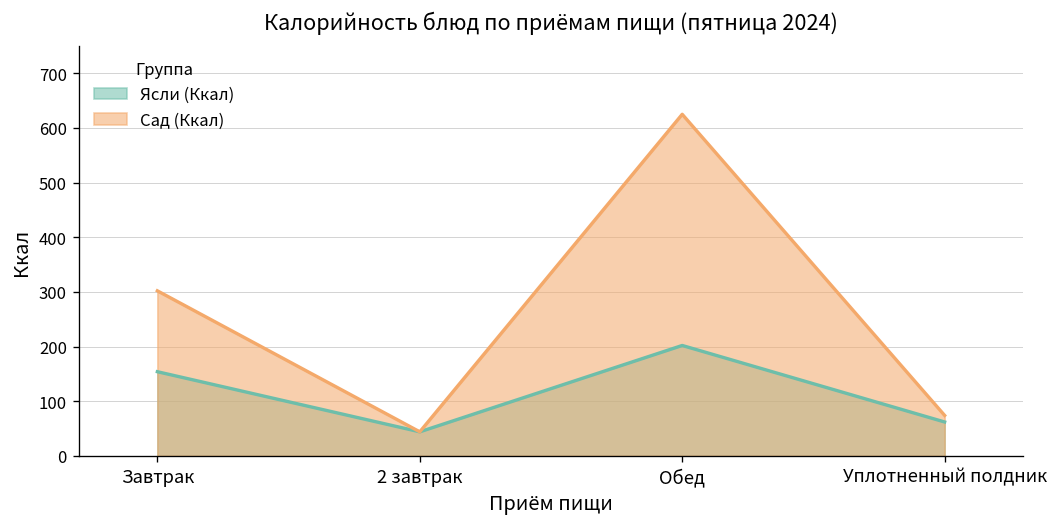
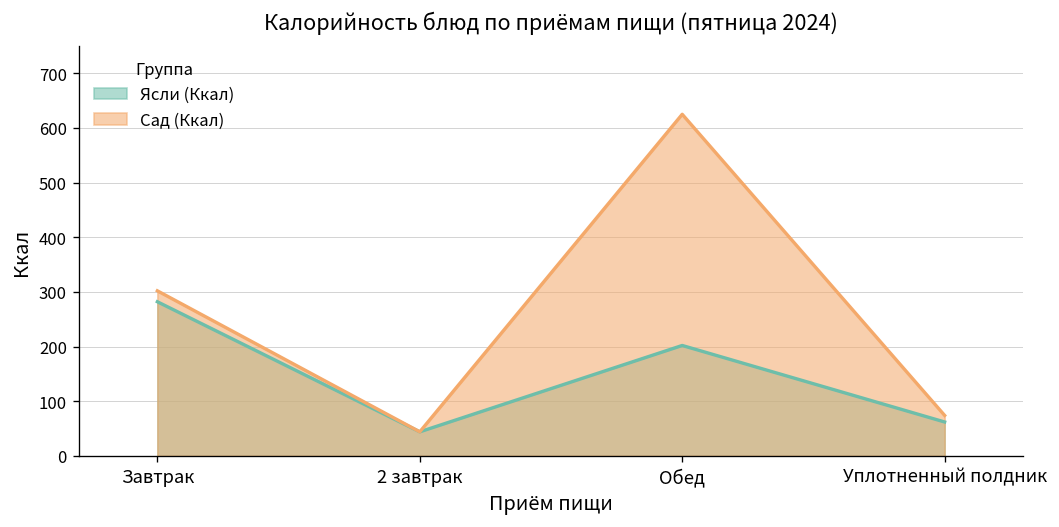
  {
    "Ясли (Ккал)": {
-     "Завтрак": 150,
+     "Завтрак": 280,
      "Обед": 200,
      "Уплотненный полдник": 60
    },
    "Сад (Ккал)": {
      "Завтрак": 300,
      "Обед": 630,
      "Уплотненный полдник": 70
    }
  }
